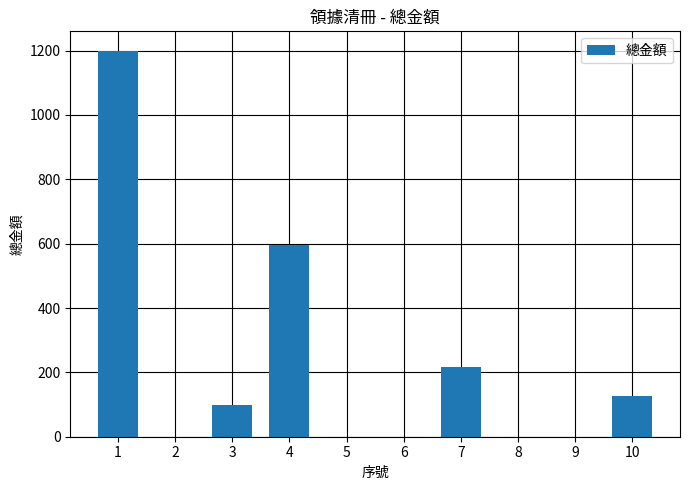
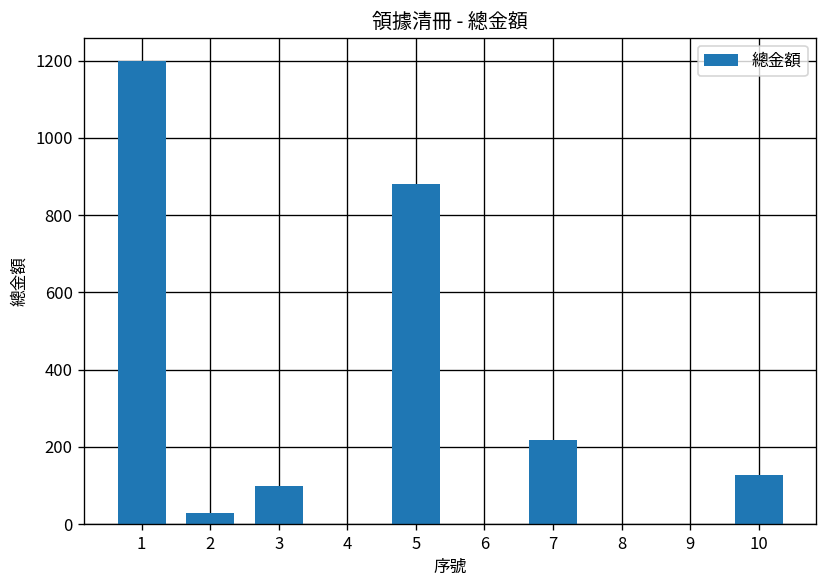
  {
    "1": 1200,
-   "2": 0,
+   "2": 30,
    "3": 100,
-   "4": 600,
-   "5": 0,
+   "4": 0,
+   "5": 880,
    "6": 0,
    "7": 220,
    "8": 0,
    "9": 0,
    "10": 130
  }
